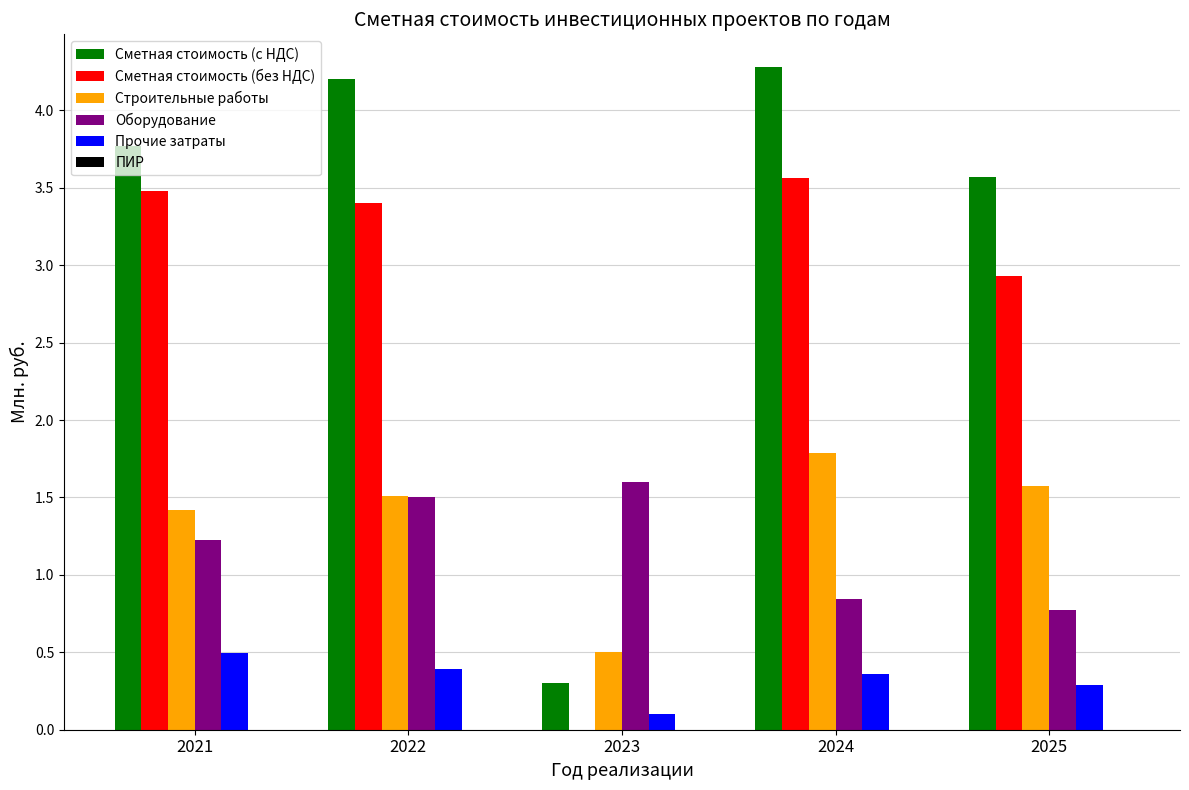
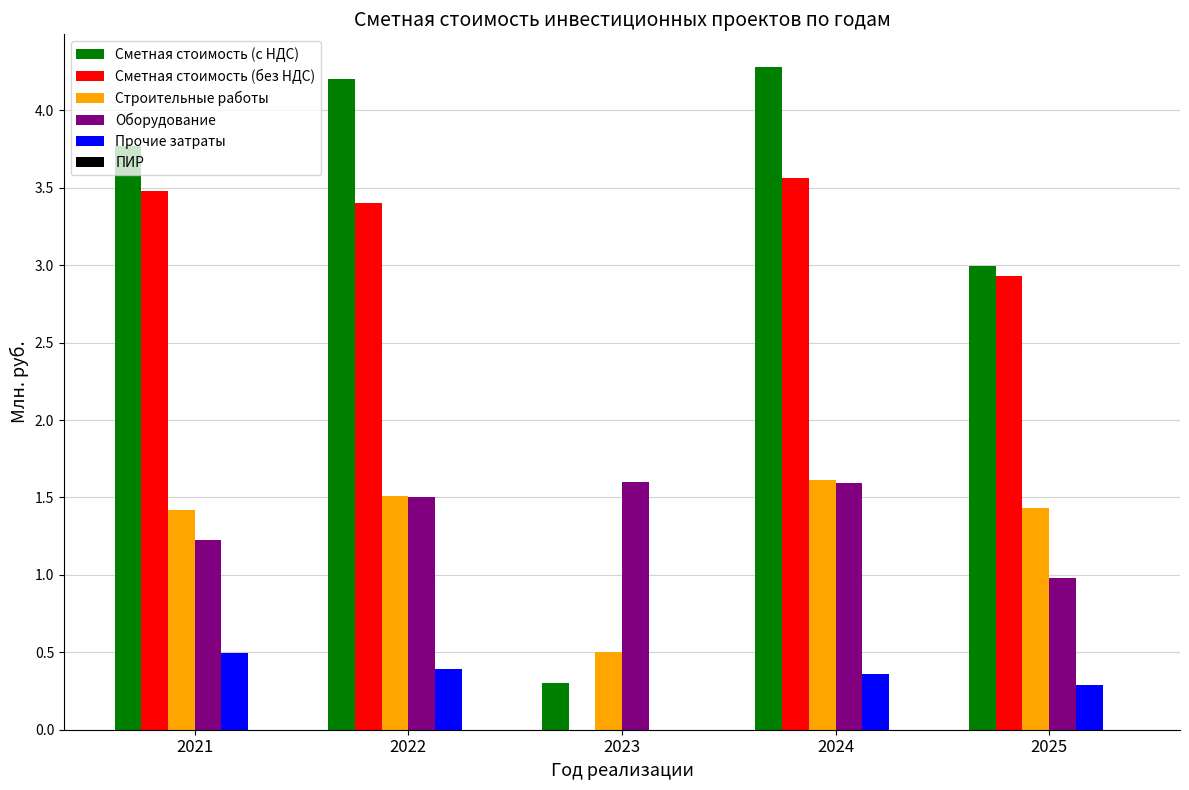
  {
    "Сметная стоимость (с НДС)": {
      "2022": 4.20,
      "2023": 0.30,
      "2024": 4.28,
-     "2025": 3.57
+     "2025": 3.00
    },
    "Сметная стоимость (без НДС)": {
      "2021": 3.48,
      "2022": 3.40,
      "2023": 0.00,
      "2024": 3.56,
      "2025": 2.93
    },
    "Строительные работы": {
      "2021": 1.42,
      "2022": 1.51,
      "2023": 0.50,
-     "2024": 1.79,
-     "2025": 1.58
+     "2024": 1.61,
+     "2025": 1.43
    },
    "Оборудование": {
      "2021": 1.22,
      "2022": 1.50,
      "2023": 1.60,
-     "2024": 0.84,
-     "2025": 0.77
+     "2024": 1.59,
+     "2025": 0.98
    },
    "Прочие затраты": {
      "2021": 0.5,
      "2022": 0.4,
-     "2023": 0.1,
+     "2023": 0.0,
      "2024": 0.36,
      "2025": 0.3
    },
    "ПИР": {
      "2021": 0.00,
      "2022": 0.00,
      "2023": 0.00,
      "2024": 0.00,
      "2025": 0.00
    }
  }
